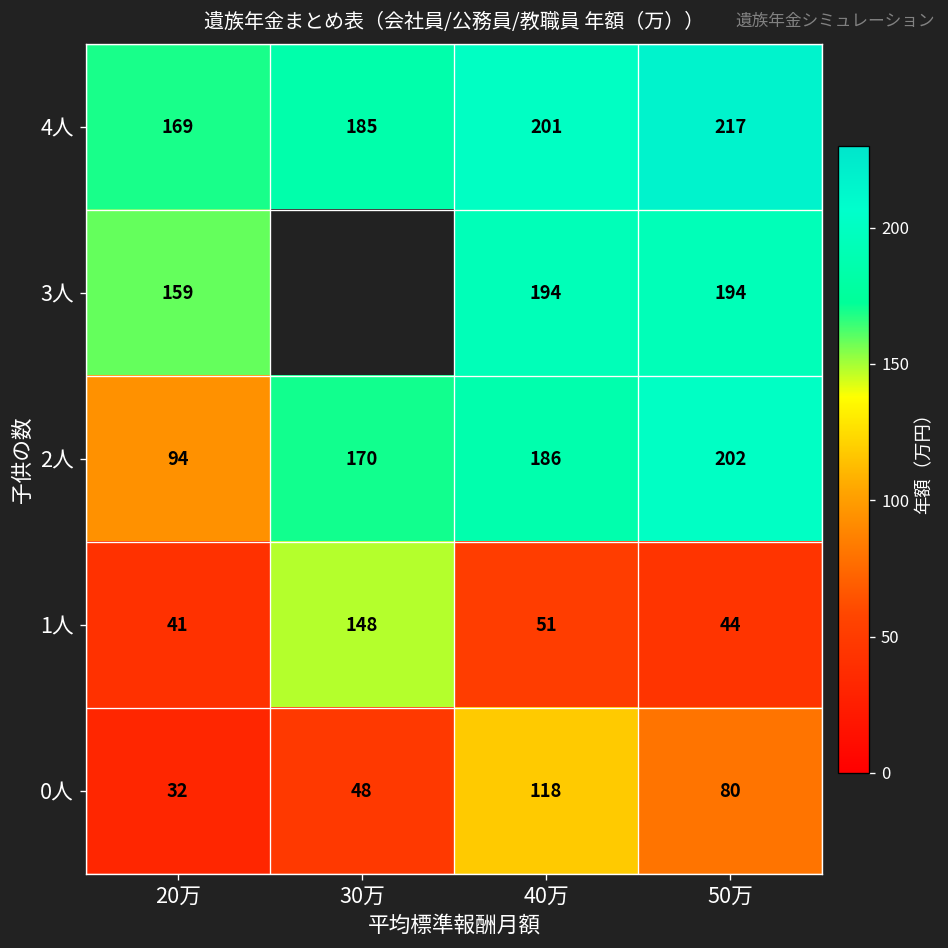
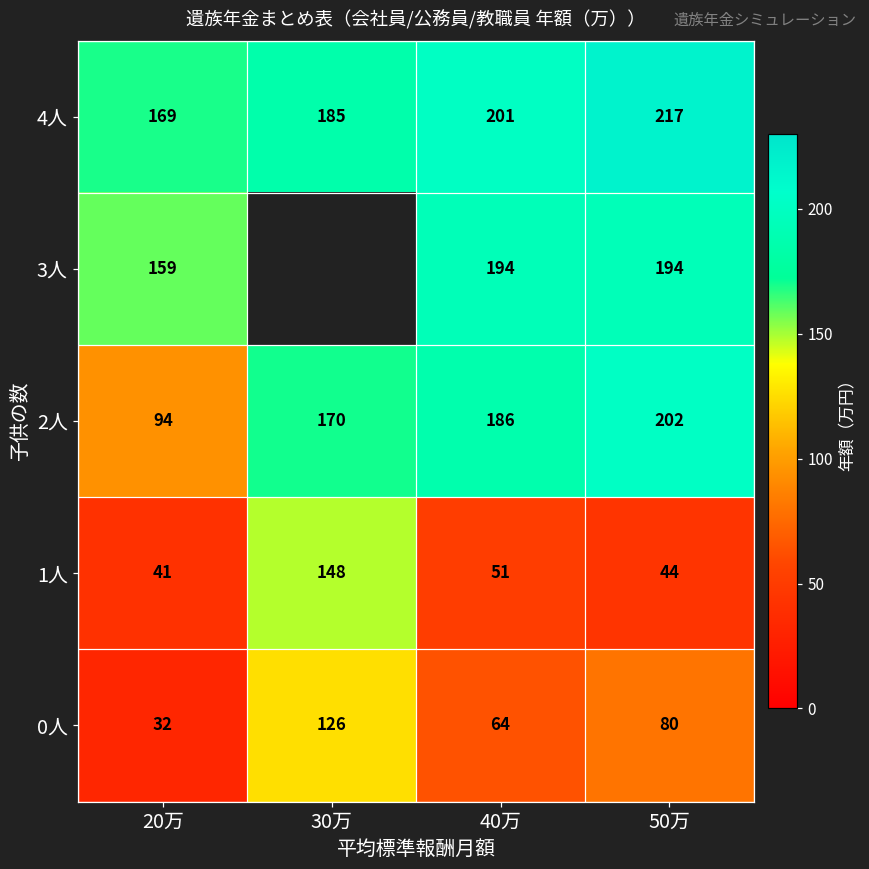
  {
    "4人": {
      "20万": 169,
      "30万": 185,
      "40万": 201,
      "50万": 217
    },
    "3人": {
      "20万": 159,
      "40万": 194,
      "50万": 194
    },
    "2人": {
      "20万": 94,
      "30万": 170,
      "40万": 186,
      "50万": 202
    },
    "1人": {
      "20万": 41,
      "30万": 148,
      "40万": 51,
      "50万": 44
    },
    "0人": {
      "20万": 32,
-     "30万": 48,
-     "40万": 118,
+     "30万": 126,
+     "40万": 64,
      "50万": 80
    }
  }
